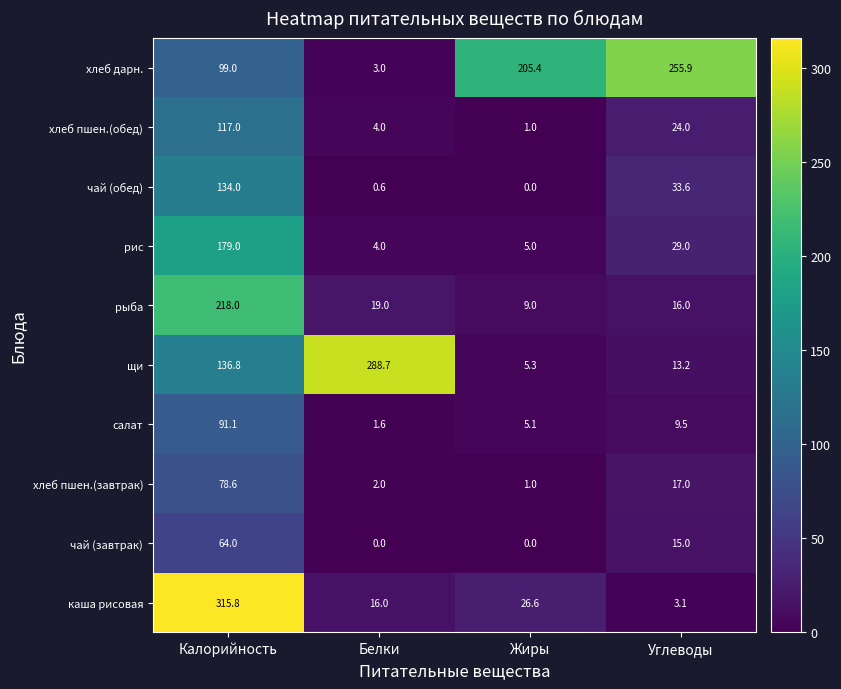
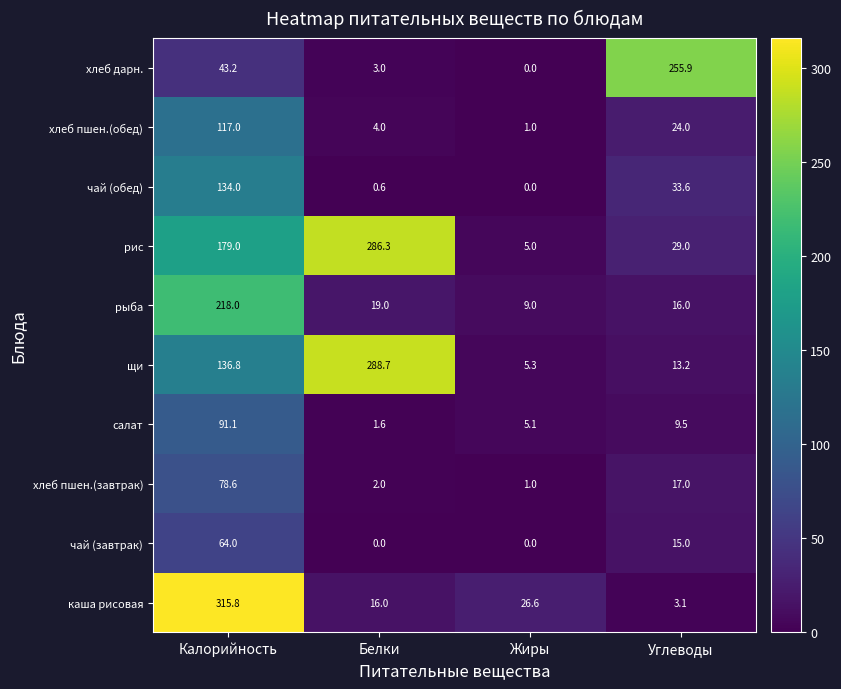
  {
    "хлеб дарн.": {
-     "Калорийность": 99.0,
+     "Калорийность": 43.2,
      "Белки": 3.0,
-     "Жиры": 205.4,
+     "Жиры": 0.0,
      "Углеводы": 255.9
    },
    "хлеб пшен.(обед)": {
      "Калорийность": 117.0,
      "Белки": 4.0,
      "Жиры": 1.0,
      "Углеводы": 24.0
    },
    "чай (обед)": {
      "Калорийность": 134.0,
      "Белки": 0.6,
      "Жиры": 0.0,
      "Углеводы": 33.6
    },
    "рис": {
      "Калорийность": 179.0,
-     "Белки": 4.0,
+     "Белки": 286.3,
      "Жиры": 5.0,
      "Углеводы": 29.0
    },
    "рыба": {
      "Калорийность": 218.0,
      "Белки": 19.0,
      "Жиры": 9.0,
      "Углеводы": 16.0
    },
    "щи": {
      "Калорийность": 136.8,
      "Белки": 288.7,
      "Жиры": 5.3,
      "Углеводы": 13.2
    },
    "салат": {
      "Калорийность": 91.1,
      "Белки": 1.6,
      "Жиры": 5.1,
      "Углеводы": 9.5
    },
    "хлеб пшен.(завтрак)": {
      "Калорийность": 78.6,
      "Белки": 2.0,
      "Жиры": 1.0,
      "Углеводы": 17.0
    },
    "чай (завтрак)": {
      "Калорийность": 64.0,
      "Белки": 0.0,
      "Жиры": 0.0,
      "Углеводы": 15.0
    },
    "каша рисовая": {
      "Калорийность": 315.8,
      "Белки": 16.0,
      "Жиры": 26.6,
      "Углеводы": 3.1
    }
  }
